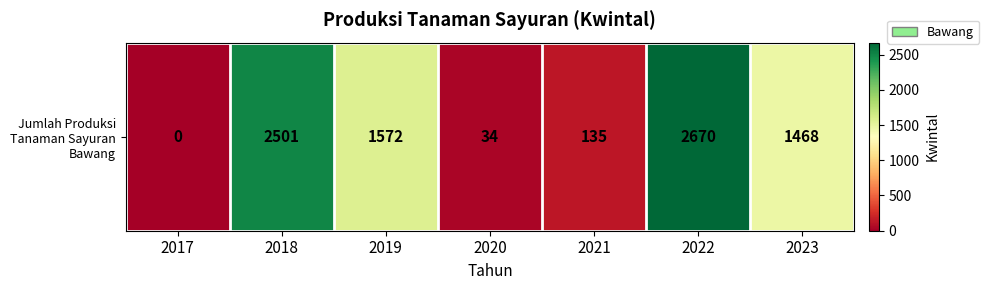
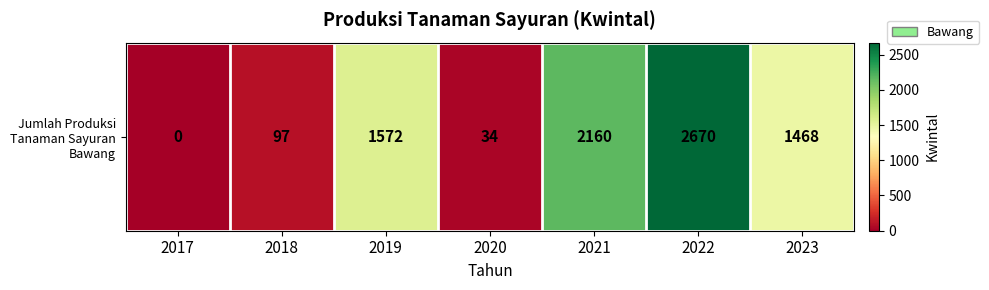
  {
    "Jumlah Produksi Tanaman Sayuran Bawang": {
      "2017": 0,
-     "2018": 2501,
+     "2018": 97,
      "2019": 1572,
      "2020": 34,
-     "2021": 135,
+     "2021": 2160,
      "2022": 2670,
      "2023": 1468
    }
  }
